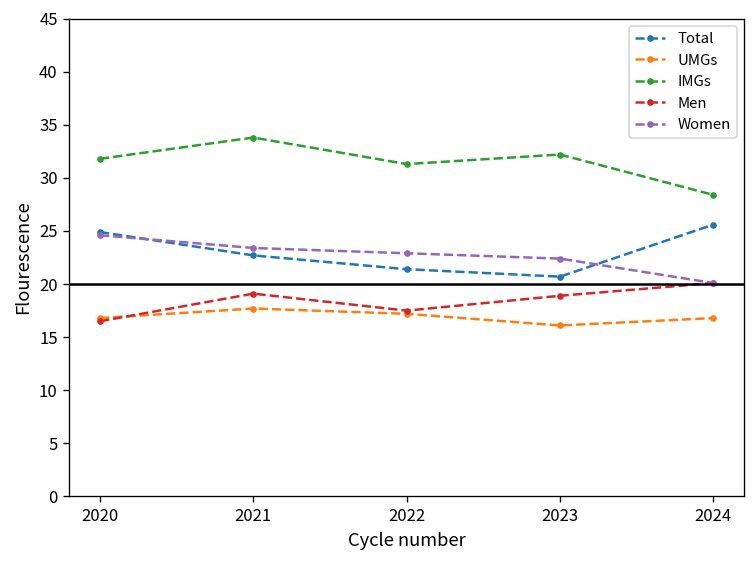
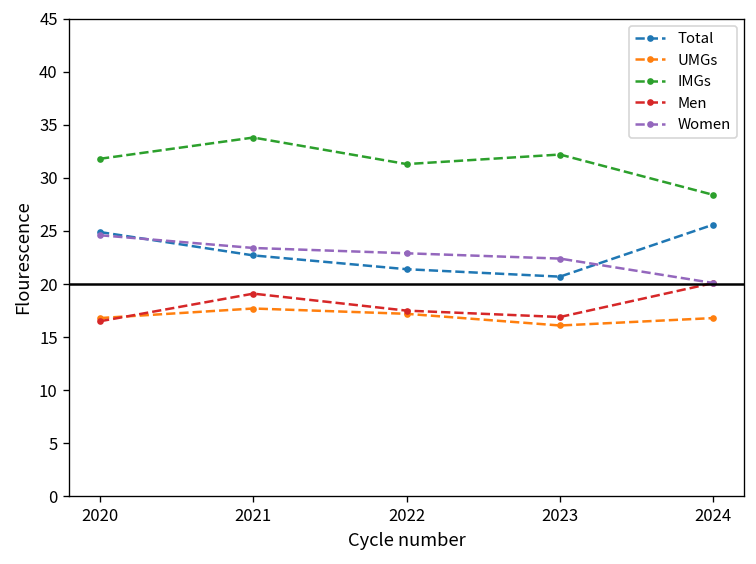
  {
    "Total": {
      "2020": 25,
      "2021": 23,
      "2022": 21,
      "2023": 21,
      "2024": 26
    },
    "UMGs": {
      "2020": 17,
      "2021": 18,
      "2022": 17,
      "2023": 16,
      "2024": 17
    },
    "IMGs": {
      "2020": 32,
      "2021": 34,
      "2022": 31,
      "2023": 32,
      "2024": 28
    },
    "Men": {
      "2020": 17,
      "2021": 19,
      "2022": 18,
-     "2023": 19
+     "2023": 17
    },
    "Women": {
      "2020": 25,
      "2021": 23,
      "2022": 23,
      "2023": 22
    }
  }
